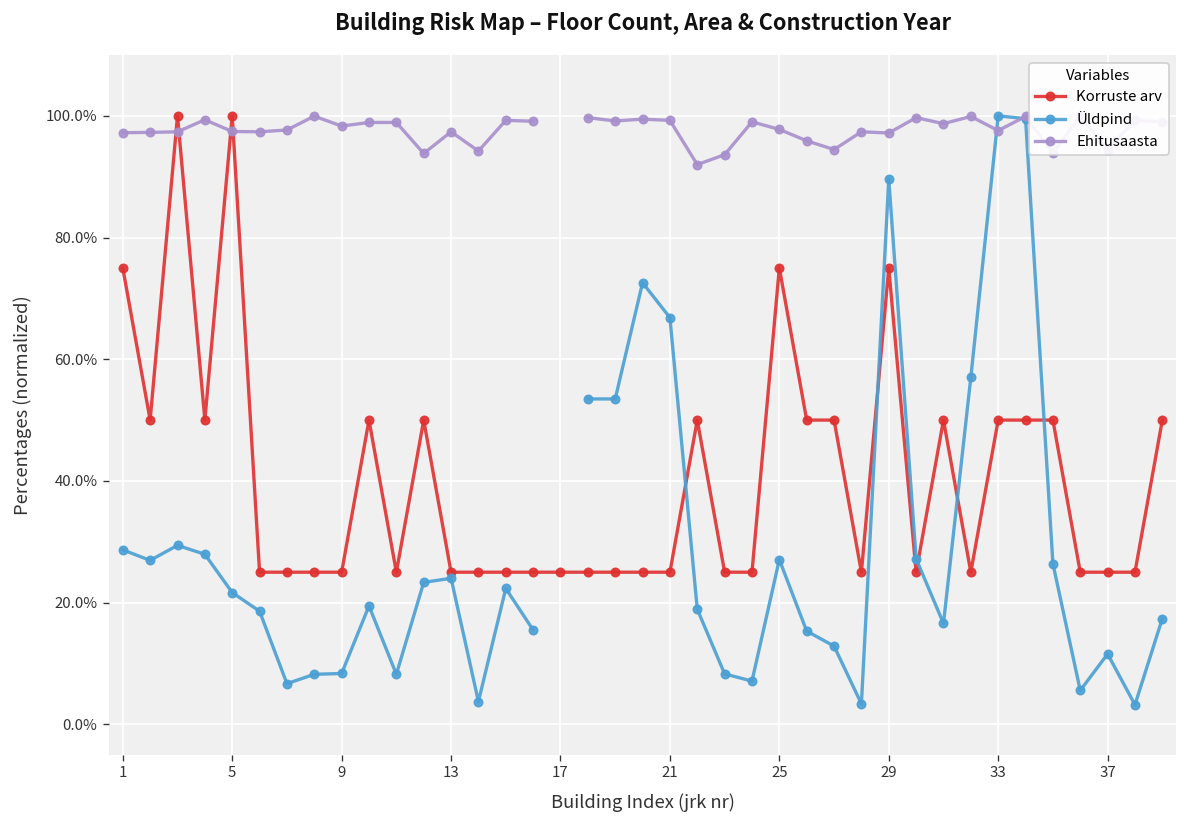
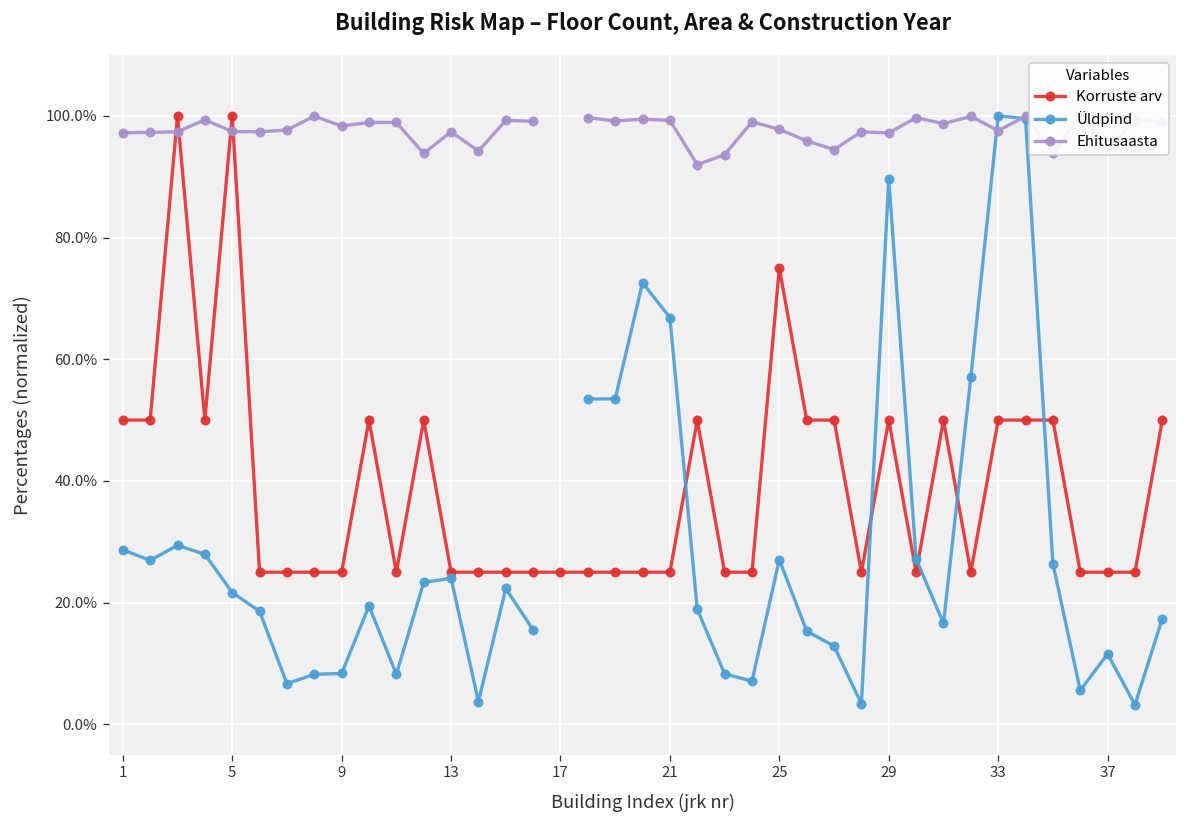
  {
    "Korruste arv": {
-     "1": "75%",
+     "1": "50%",
      "5": "100%",
      "9": "25%",
      "13": "25%",
      "17": "25%",
      "21": "25%",
      "25": "75%",
-     "29": "75%",
+     "29": "50%",
      "33": "50%",
      "37": "25%"
    }
  }
